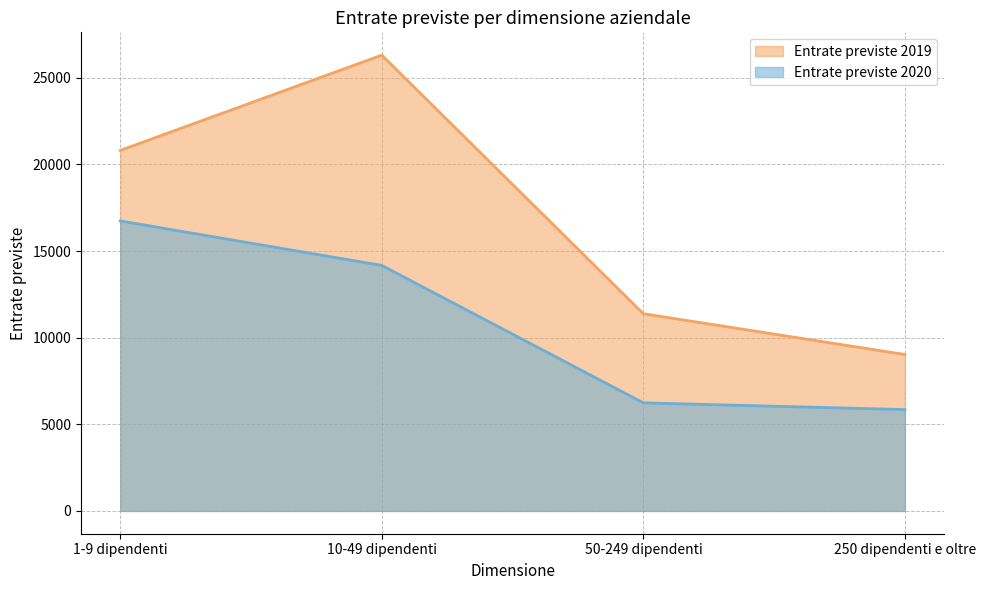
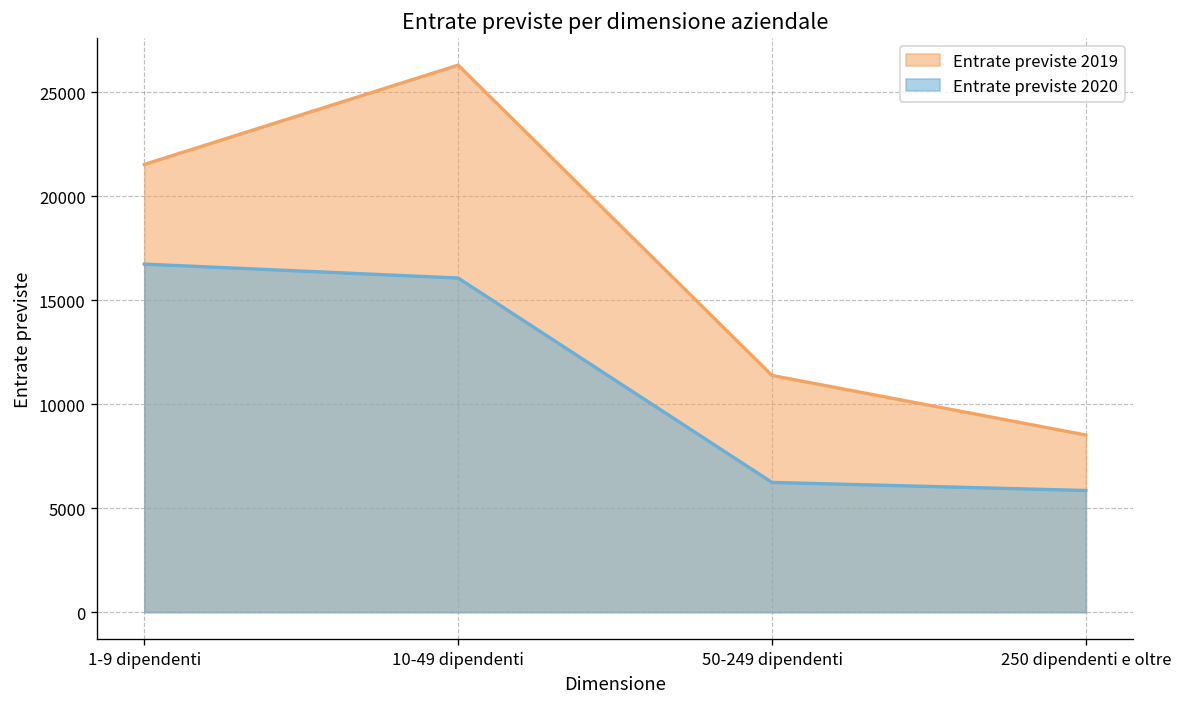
  {
    "Entrate previste 2019": {
-     "1-9 dipendenti": 20800,
+     "1-9 dipendenti": 21500,
      "10-49 dipendenti": 26300,
      "50-249 dipendenti": 11400,
-     "250 dipendenti e oltre": 9000
+     "250 dipendenti e oltre": 8500
    },
    "Entrate previste 2020": {
      "1-9 dipendenti": 16700,
-     "10-49 dipendenti": 14200,
+     "10-49 dipendenti": 16100,
      "50-249 dipendenti": 6200,
      "250 dipendenti e oltre": 5900
    }
  }
